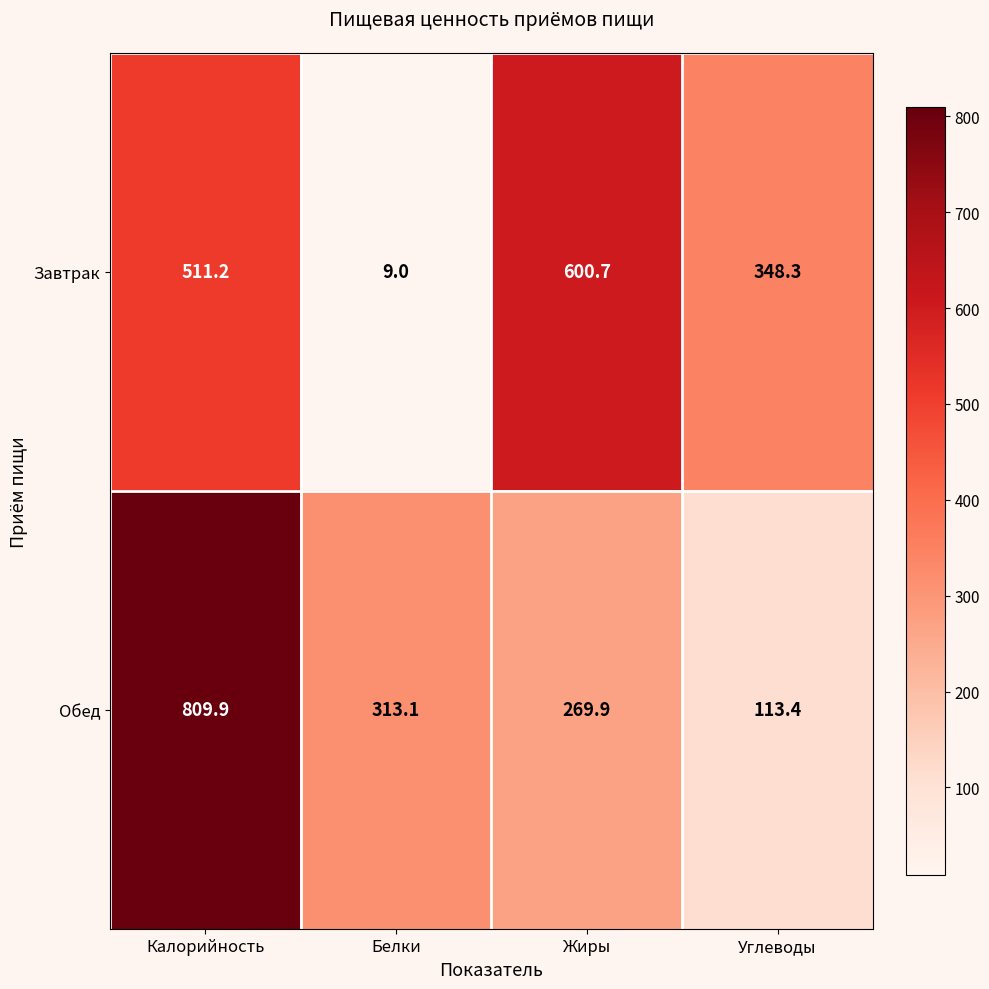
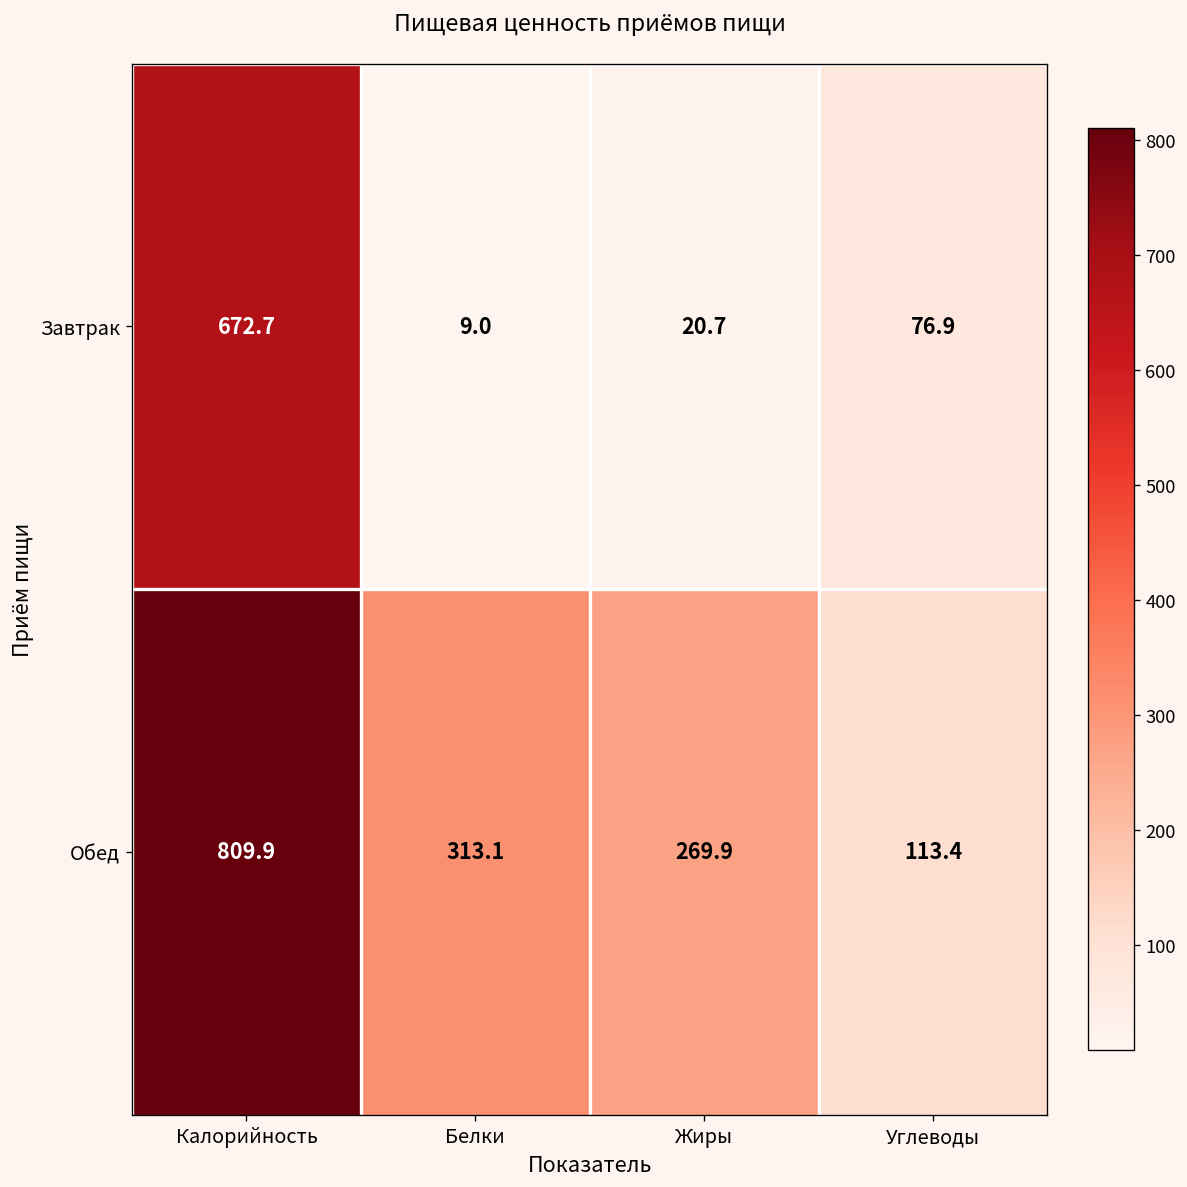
  {
    "Завтрак": {
-     "Калорийность": 511.2,
+     "Калорийность": 672.7,
      "Белки": 9.0,
-     "Жиры": 600.7,
-     "Углеводы": 348.3
+     "Жиры": 20.7,
+     "Углеводы": 76.9
    },
    "Обед": {
      "Калорийность": 809.9,
      "Белки": 313.1,
      "Жиры": 269.9,
      "Углеводы": 113.4
    }
  }
